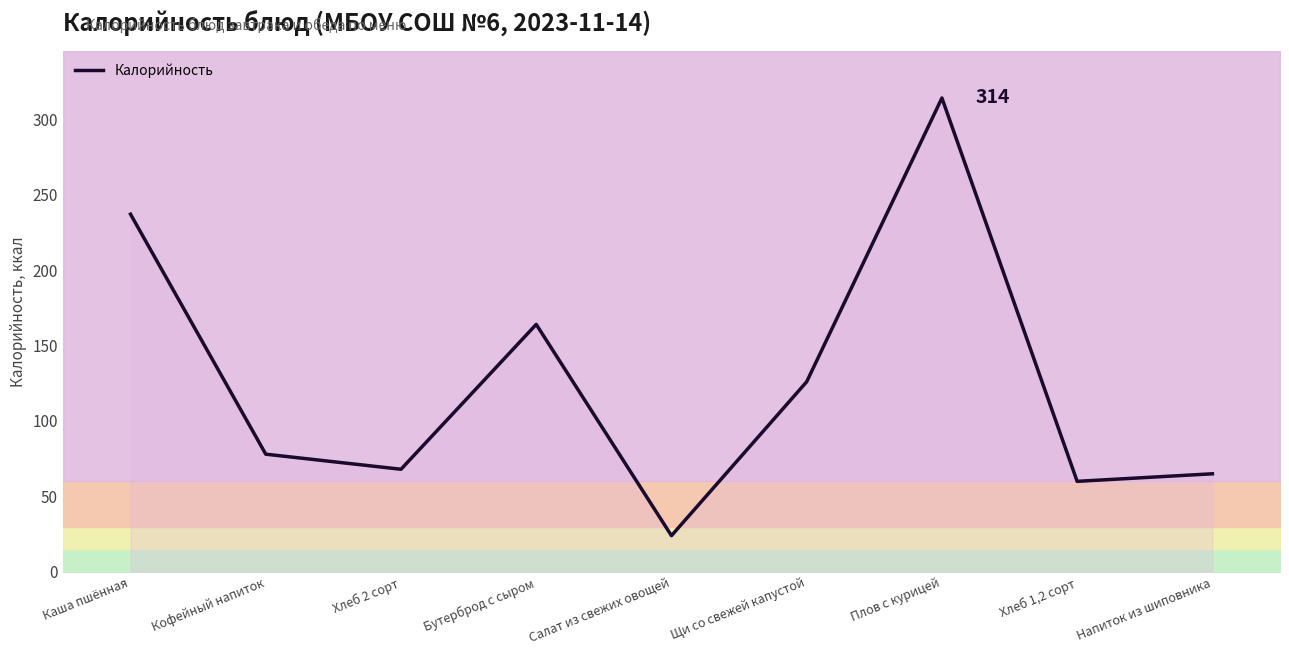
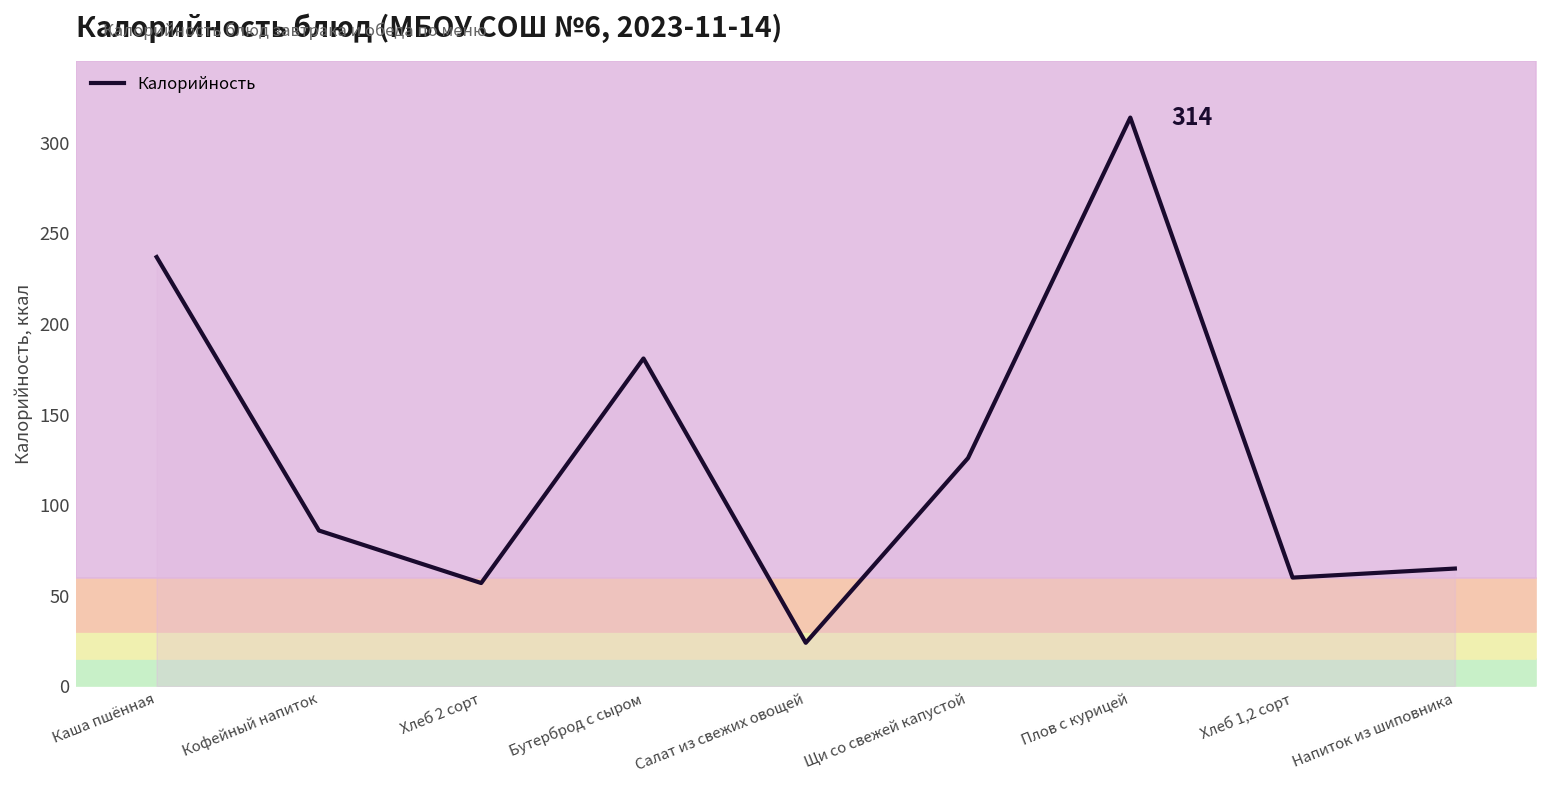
  {
    "Калорийность": {
      "Каша пшённая": 237,
-     "Кофейный напиток": 78,
-     "Хлеб 2 сорт": 68,
-     "Бутерброд с сыром": 164,
+     "Кофейный напиток": 86,
+     "Хлеб 2 сорт": 57,
+     "Бутерброд с сыром": 181,
      "Салат из свежих овощей": 24,
      "Щи со свежей капустой": 126,
      "Плов с курицей": 314,
      "Хлеб 1,2 сорт": 60,
      "Напиток из шиповника": 65
    }
  }
